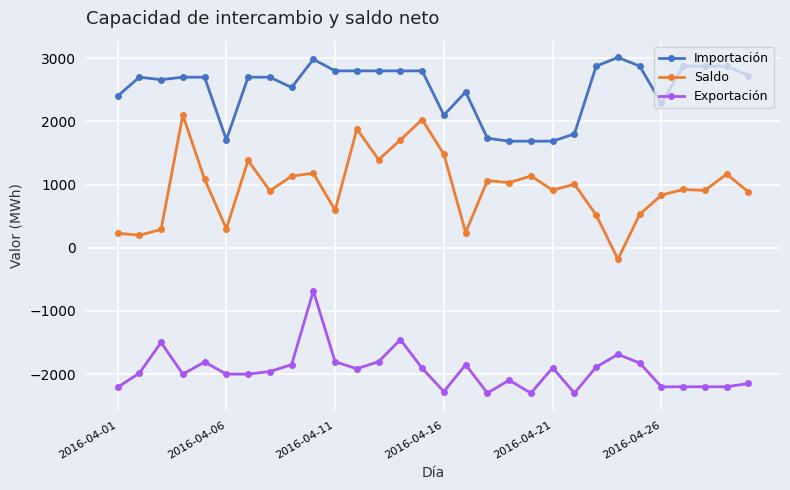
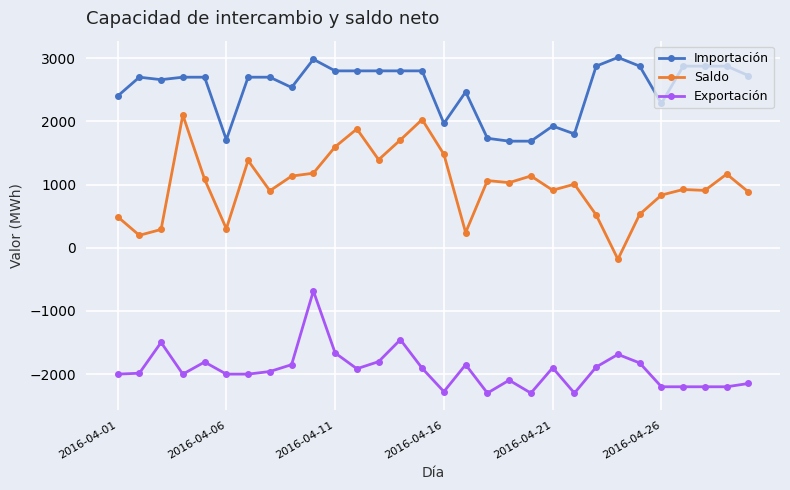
  {
    "Importación": {
      "2016-04-01": 2400,
      "2016-04-06": 1700,
      "2016-04-11": 2800,
-     "2016-04-16": 2100,
-     "2016-04-21": 1700
+     "2016-04-16": 2000,
+     "2016-04-21": 1900
    },
    "Saldo": {
-     "2016-04-01": 200,
+     "2016-04-01": 500,
      "2016-04-06": 300,
-     "2016-04-11": 600,
+     "2016-04-11": 1600,
      "2016-04-16": 1500,
      "2016-04-21": 900,
      "2016-04-26": 800
    },
    "Exportación": {
-     "2016-04-01": -2200,
+     "2016-04-01": -2000,
      "2016-04-06": -2000,
-     "2016-04-11": -1800,
+     "2016-04-11": -1700,
      "2016-04-16": -2300,
      "2016-04-21": -1900,
      "2016-04-26": -2200
    }
  }
